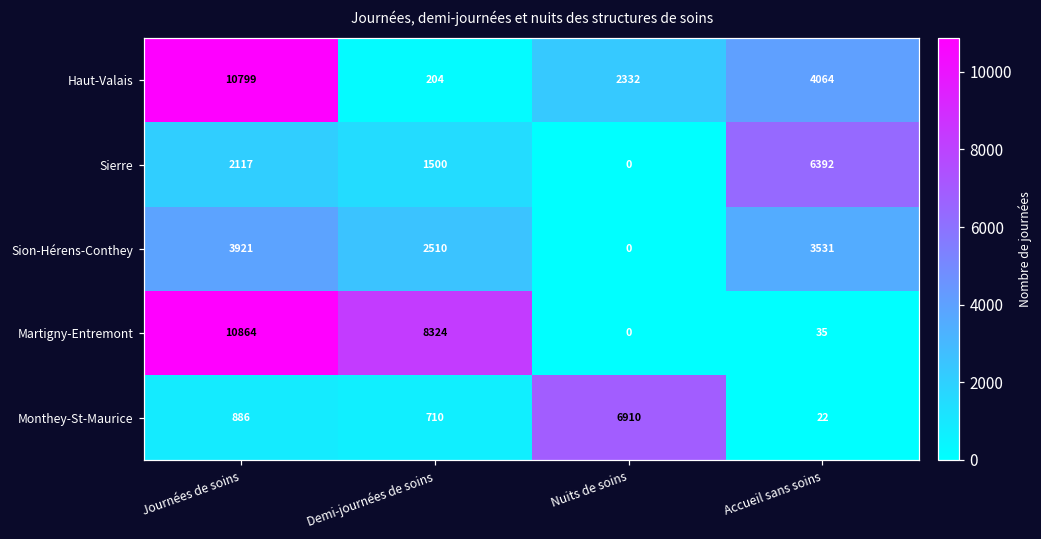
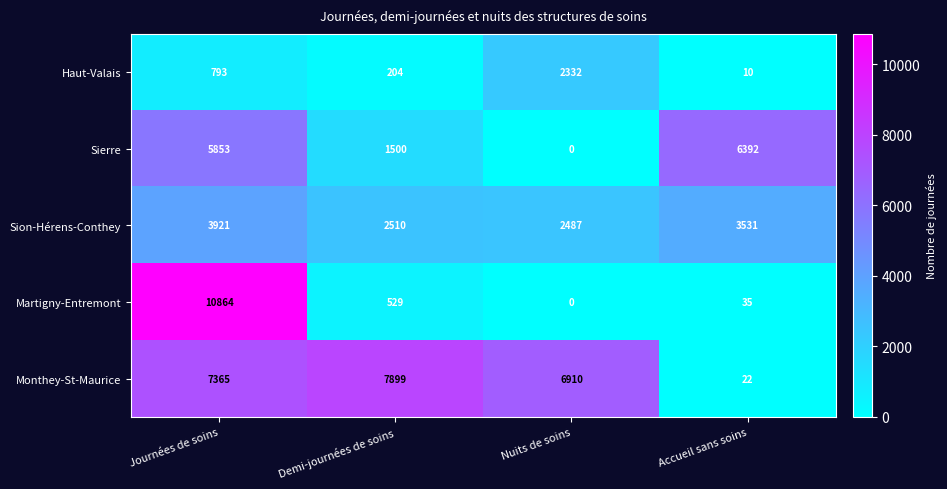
  {
    "Haut-Valais": {
-     "Journées de soins": 10799,
+     "Journées de soins": 793,
      "Demi-journées de soins": 204,
      "Nuits de soins": 2332,
-     "Accueil sans soins": 4064
+     "Accueil sans soins": 10
    },
    "Sierre": {
-     "Journées de soins": 2117,
+     "Journées de soins": 5853,
      "Demi-journées de soins": 1500,
      "Nuits de soins": 0,
      "Accueil sans soins": 6392
    },
    "Sion-Hérens-Conthey": {
      "Journées de soins": 3921,
      "Demi-journées de soins": 2510,
-     "Nuits de soins": 0,
+     "Nuits de soins": 2487,
      "Accueil sans soins": 3531
    },
    "Martigny-Entremont": {
      "Journées de soins": 10864,
-     "Demi-journées de soins": 8324,
+     "Demi-journées de soins": 529,
      "Nuits de soins": 0,
      "Accueil sans soins": 35
    },
    "Monthey-St-Maurice": {
-     "Journées de soins": 886,
-     "Demi-journées de soins": 710,
+     "Journées de soins": 7365,
+     "Demi-journées de soins": 7899,
      "Nuits de soins": 6910,
      "Accueil sans soins": 22
    }
  }
